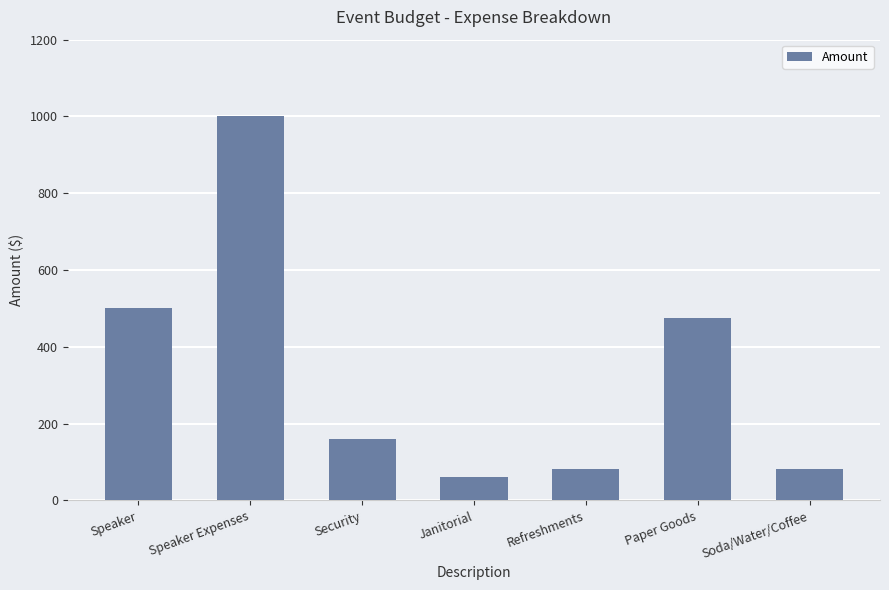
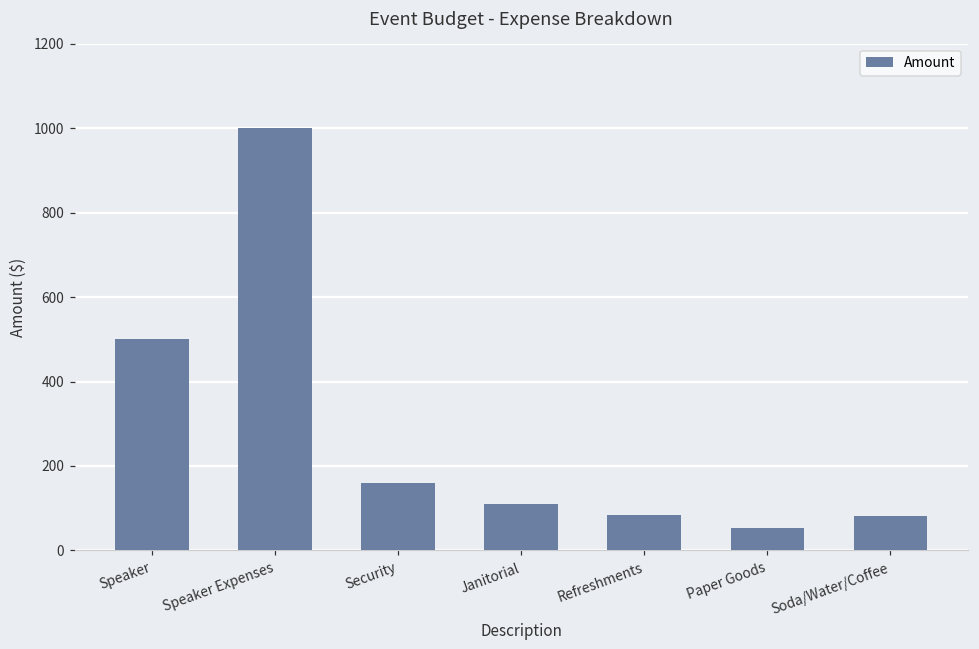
  {
    "Speaker": 500,
    "Speaker Expenses": 1000,
    "Security": 160,
-   "Janitorial": 60,
+   "Janitorial": 110,
    "Refreshments": 80,
-   "Paper Goods": 480,
+   "Paper Goods": 50,
    "Soda/Water/Coffee": 80
  }
